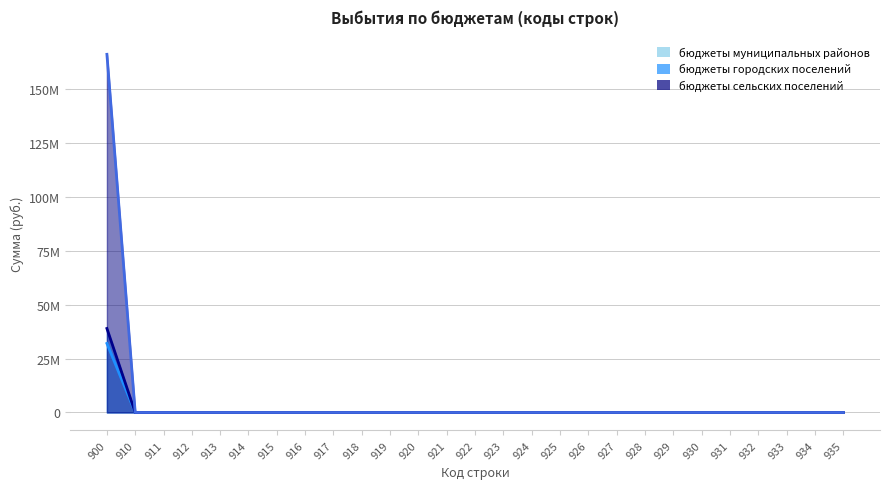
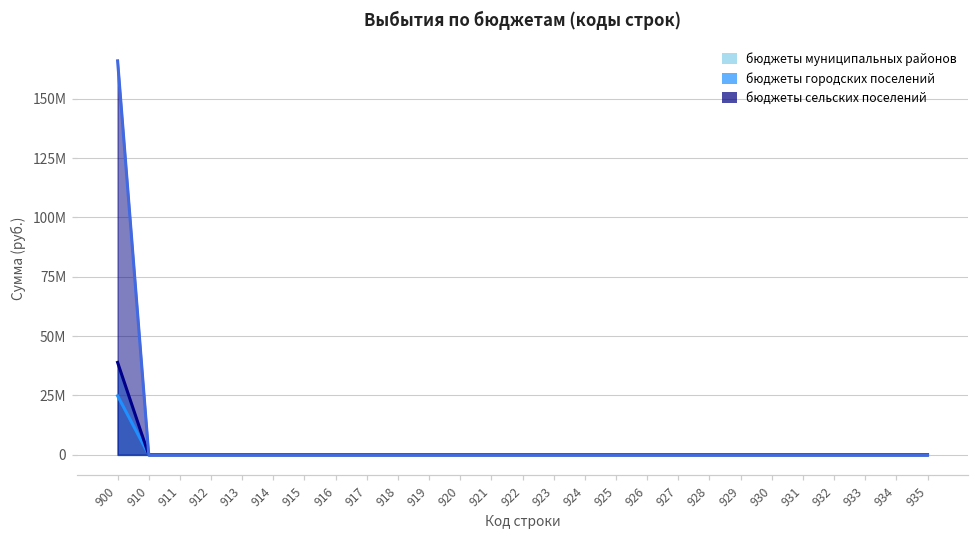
  {
    "бюджеты муниципальных районов": {
-     "900": 32000000
+     "900": 25000000
    },
    "бюджеты городских поселений": {
      "900": 39000000
    },
    "бюджеты сельских поселений": {
      "900": 166000000
    }
  }
